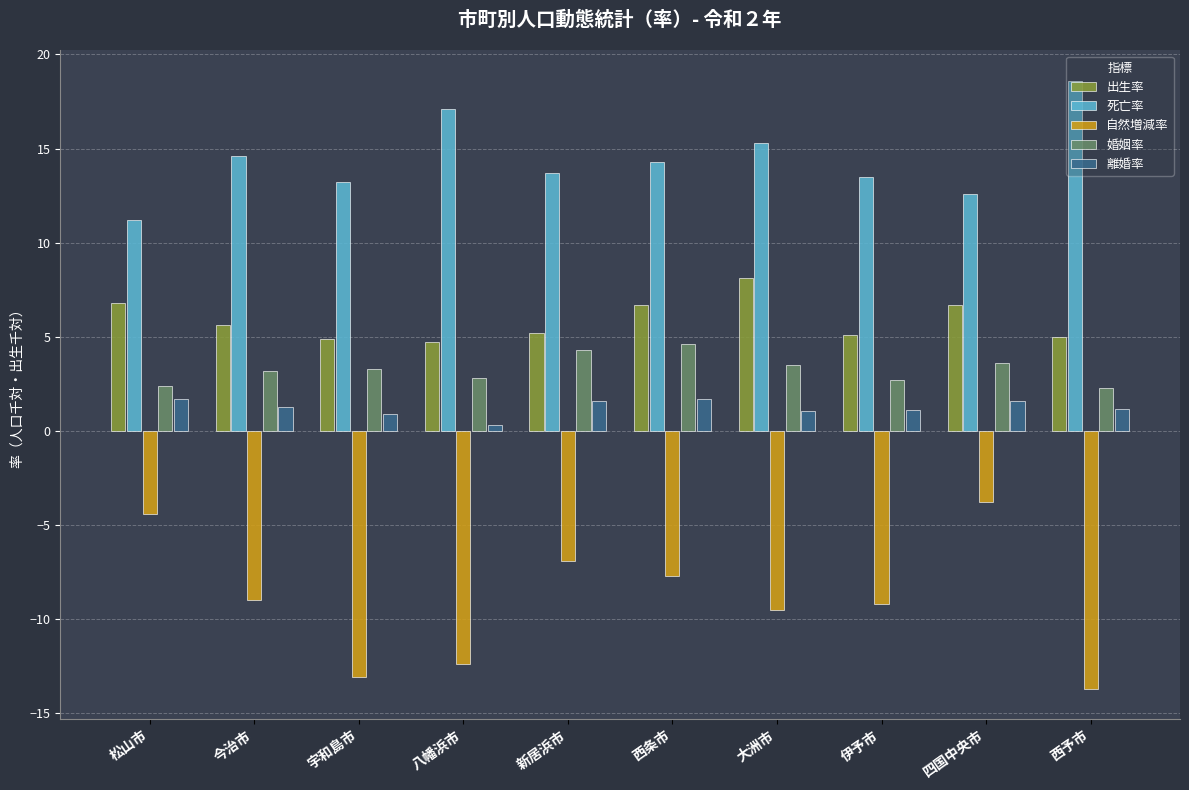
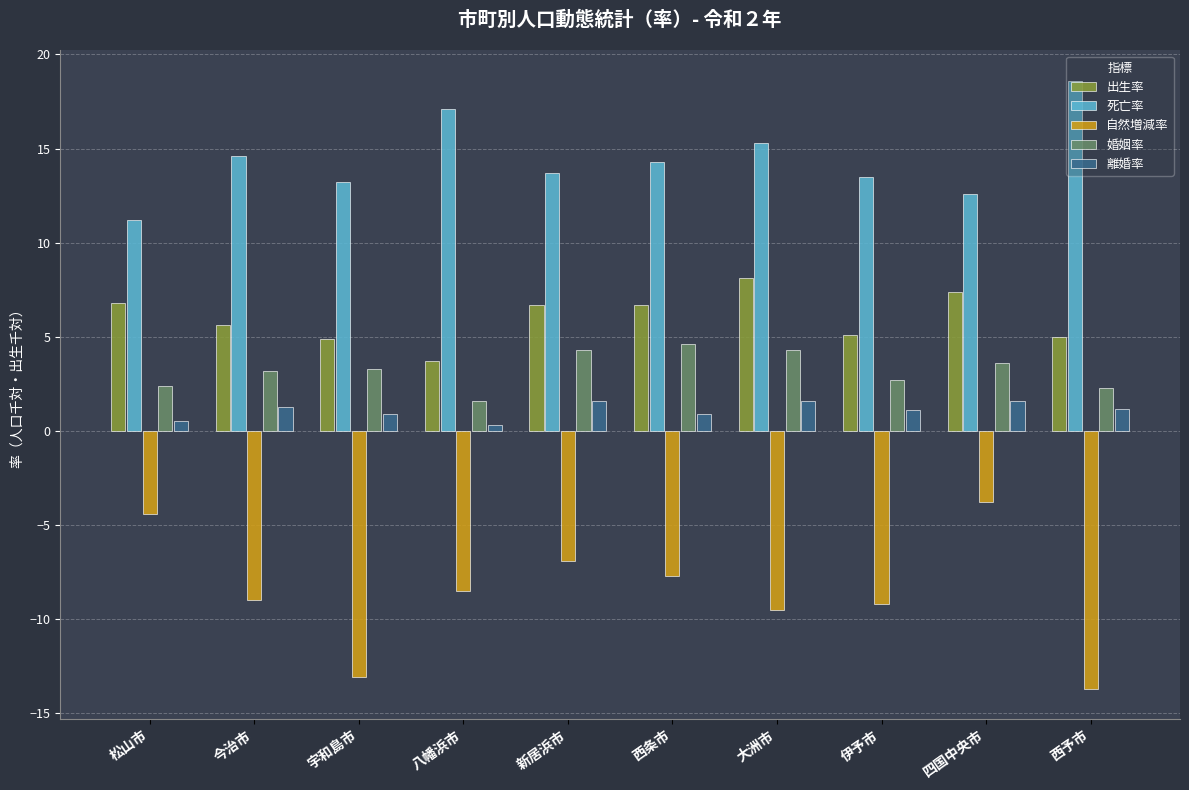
  {
    "出生率": {
      "松山市": 6.8,
      "今治市": 5.6,
      "宇和島市": 4.9,
-     "八幡浜市": 4.7,
-     "新居浜市": 5.2,
+     "八幡浜市": 3.7,
+     "新居浜市": 6.7,
      "西条市": 6.7,
      "大洲市": 8.1,
      "伊予市": 5.1,
-     "四国中央市": 6.7,
+     "四国中央市": 7.4,
      "西予市": 5.0
    },
    "死亡率": {
      "松山市": 11.2,
      "今治市": 14.6,
      "宇和島市": 13.2,
      "八幡浜市": 17.1,
      "新居浜市": 13.7,
      "西条市": 14.3,
      "大洲市": 15.3,
      "伊予市": 13.5,
      "四国中央市": 12.6
    },
    "自然増減率": {
      "松山市": -4.4,
      "今治市": -9.0,
      "宇和島市": -13.1,
-     "八幡浜市": -12.4,
+     "八幡浜市": -8.5,
      "新居浜市": -6.9,
      "西条市": -7.7,
      "大洲市": -9.5,
      "伊予市": -9.2,
      "四国中央市": -3.8,
      "西予市": -13.7
    },
    "婚姻率": {
      "松山市": 2.4,
      "今治市": 3.2,
      "宇和島市": 3.3,
-     "八幡浜市": 2.8,
+     "八幡浜市": 1.6,
      "新居浜市": 4.3,
      "西条市": 4.6,
-     "大洲市": 3.5,
+     "大洲市": 4.3,
      "伊予市": 2.7,
      "四国中央市": 3.6,
      "西予市": 2.3
    },
    "離婚率": {
-     "松山市": 1.7,
+     "松山市": 0.5,
      "今治市": 1.3,
      "宇和島市": 0.9,
      "八幡浜市": 0.3,
      "新居浜市": 1.6,
-     "西条市": 1.7,
-     "大洲市": 1.1,
+     "西条市": 0.9,
+     "大洲市": 1.6,
      "伊予市": 1.1,
      "四国中央市": 1.6,
      "西予市": 1.1
    }
  }
